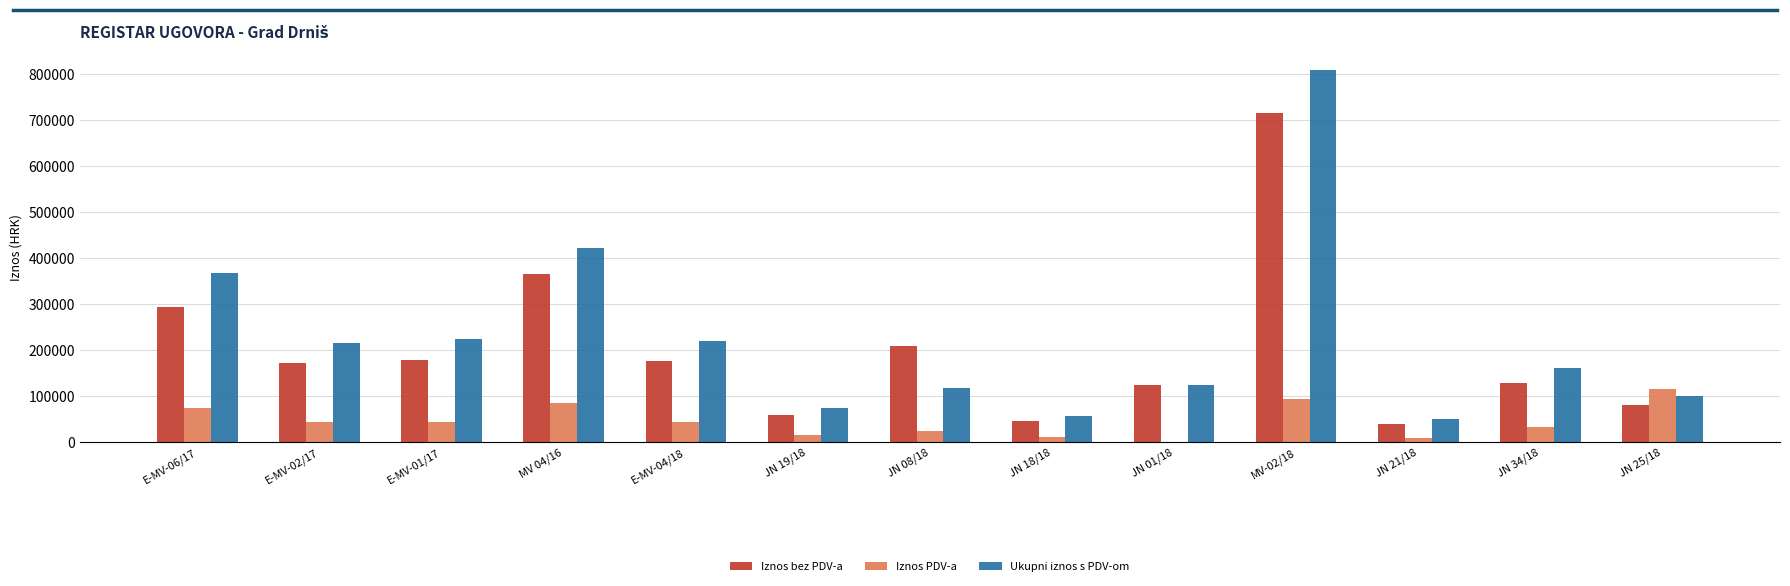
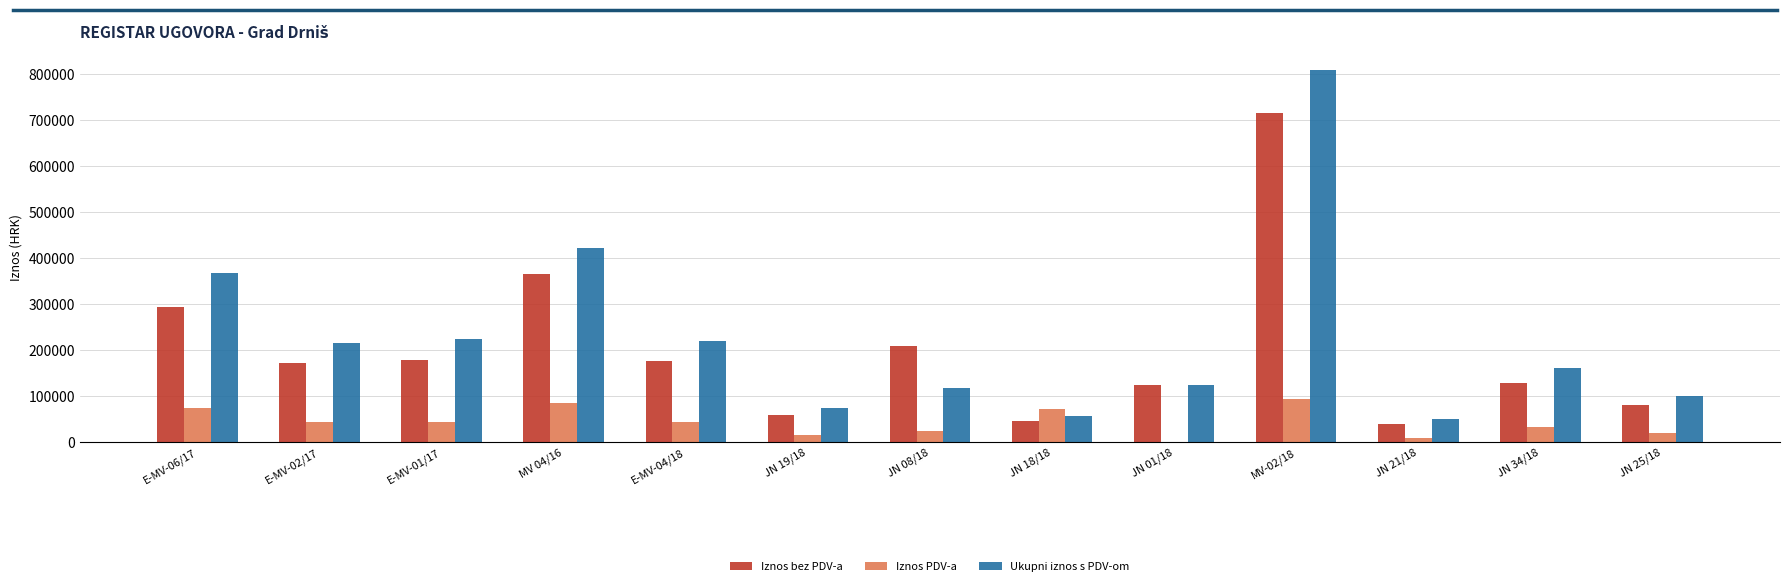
  {
    "Iznos bez PDV-a": {
      "E-MV-06/17": 290000,
      "E-MV-02/17": 170000,
      "E-MV-01/17": 180000,
      "MV 04/16": 370000,
      "E-MV-04/18": 180000,
      "JN 19/18": 60000,
      "JN 08/18": 210000,
      "JN 18/18": 50000,
      "JN 01/18": 130000,
      "MV-02/18": 720000,
      "JN 21/18": 40000,
      "JN 34/18": 130000,
      "JN 25/18": 80000
    },
    "Iznos PDV-a": {
      "E-MV-06/17": 70000,
      "E-MV-02/17": 40000,
      "E-MV-01/17": 40000,
      "MV 04/16": 80000,
      "E-MV-04/18": 40000,
      "JN 19/18": 10000,
      "JN 08/18": 20000,
-     "JN 18/18": 10000,
+     "JN 18/18": 70000,
      "JN 01/18": 0,
      "MV-02/18": 90000,
      "JN 21/18": 10000,
      "JN 34/18": 30000,
-     "JN 25/18": 110000
+     "JN 25/18": 20000
    },
    "Ukupni iznos s PDV-om": {
      "E-MV-06/17": 370000,
      "E-MV-02/17": 210000,
      "E-MV-01/17": 220000,
      "MV 04/16": 420000,
      "E-MV-04/18": 220000,
      "JN 19/18": 70000,
      "JN 08/18": 120000,
      "JN 18/18": 60000,
      "JN 01/18": 130000,
      "MV-02/18": 810000,
      "JN 21/18": 50000,
      "JN 34/18": 160000,
      "JN 25/18": 100000
    }
  }
